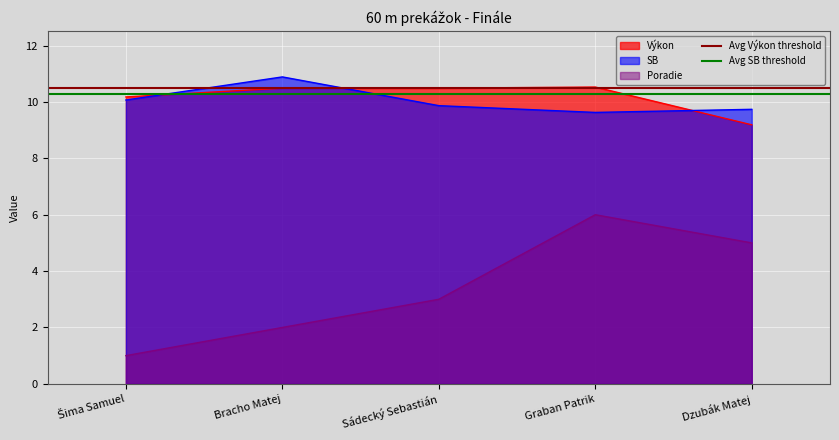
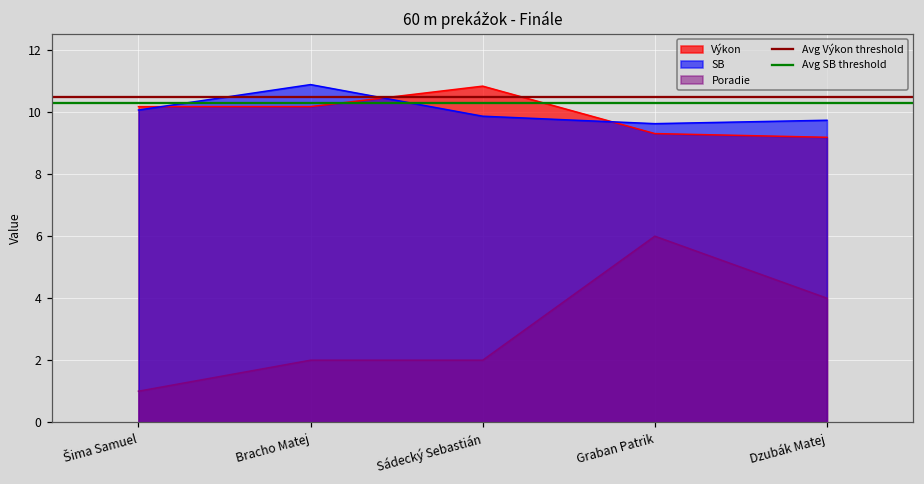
  {
    "Výkon": {
      "Šima Samuel": 10.2,
-     "Bracho Matej": 10.5,
-     "Sádecký Sebastián": 10.5,
-     "Graban Patrik": 10.5,
+     "Bracho Matej": 10.2,
+     "Sádecký Sebastián": 10.8,
+     "Graban Patrik": 9.3,
      "Dzubák Matej": 9.2
    },
    "SB": {
      "Šima Samuel": 10.1,
      "Bracho Matej": 10.9,
      "Sádecký Sebastián": 9.9,
      "Graban Patrik": 9.6,
      "Dzubák Matej": 9.7
    },
    "Poradie": {
      "Šima Samuel": 1,
      "Bracho Matej": 2,
-     "Sádecký Sebastián": 3,
+     "Sádecký Sebastián": 2,
      "Graban Patrik": 6,
-     "Dzubák Matej": 5
+     "Dzubák Matej": 4
    }
  }
